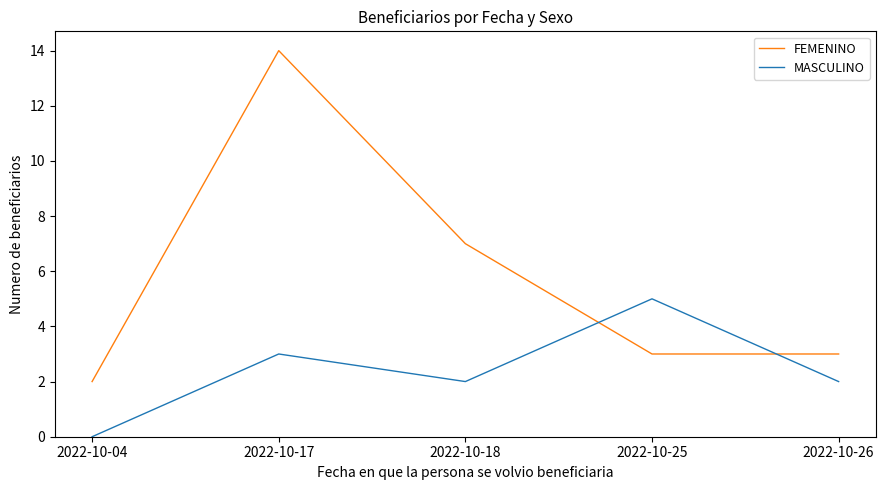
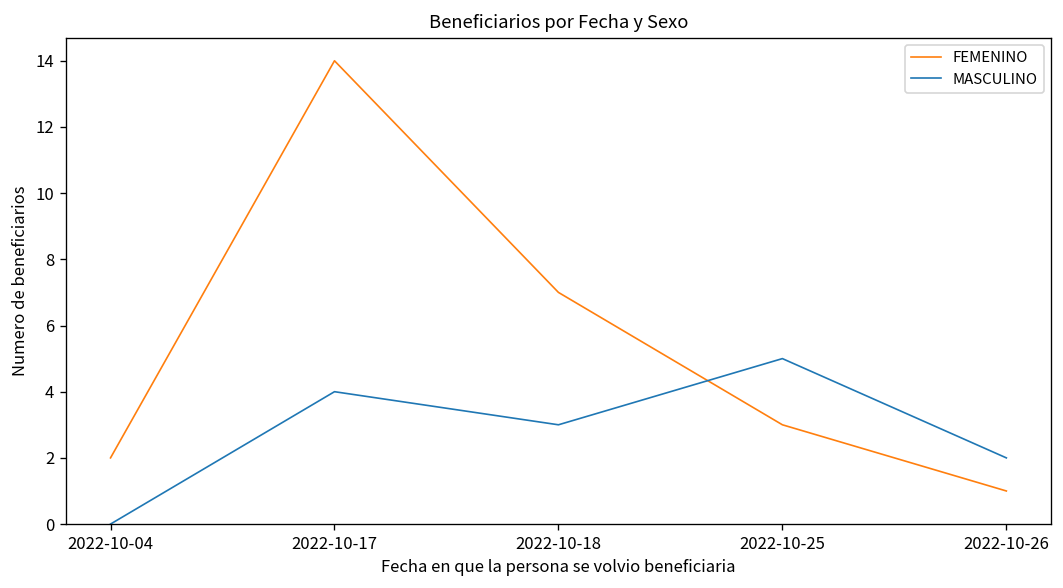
  {
    "FEMENINO": {
      "2022-10-04": 2,
      "2022-10-17": 14,
      "2022-10-18": 7,
      "2022-10-25": 3,
-     "2022-10-26": 3
+     "2022-10-26": 1
    },
    "MASCULINO": {
      "2022-10-04": 0,
-     "2022-10-17": 3,
-     "2022-10-18": 2,
+     "2022-10-17": 4,
+     "2022-10-18": 3,
      "2022-10-25": 5,
      "2022-10-26": 2
    }
  }
